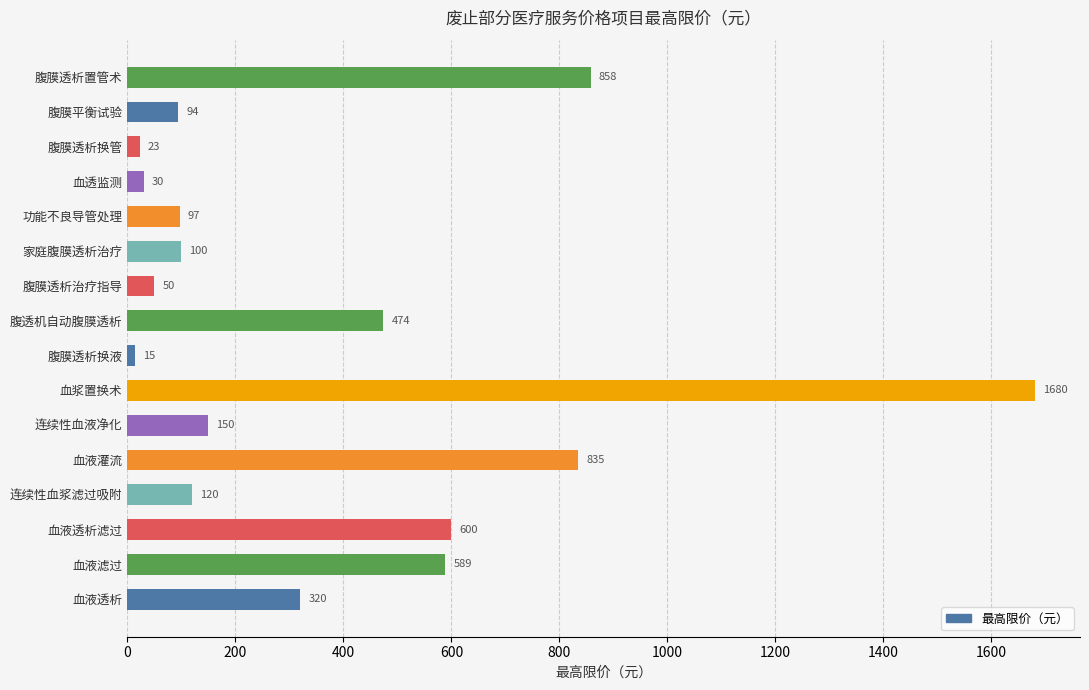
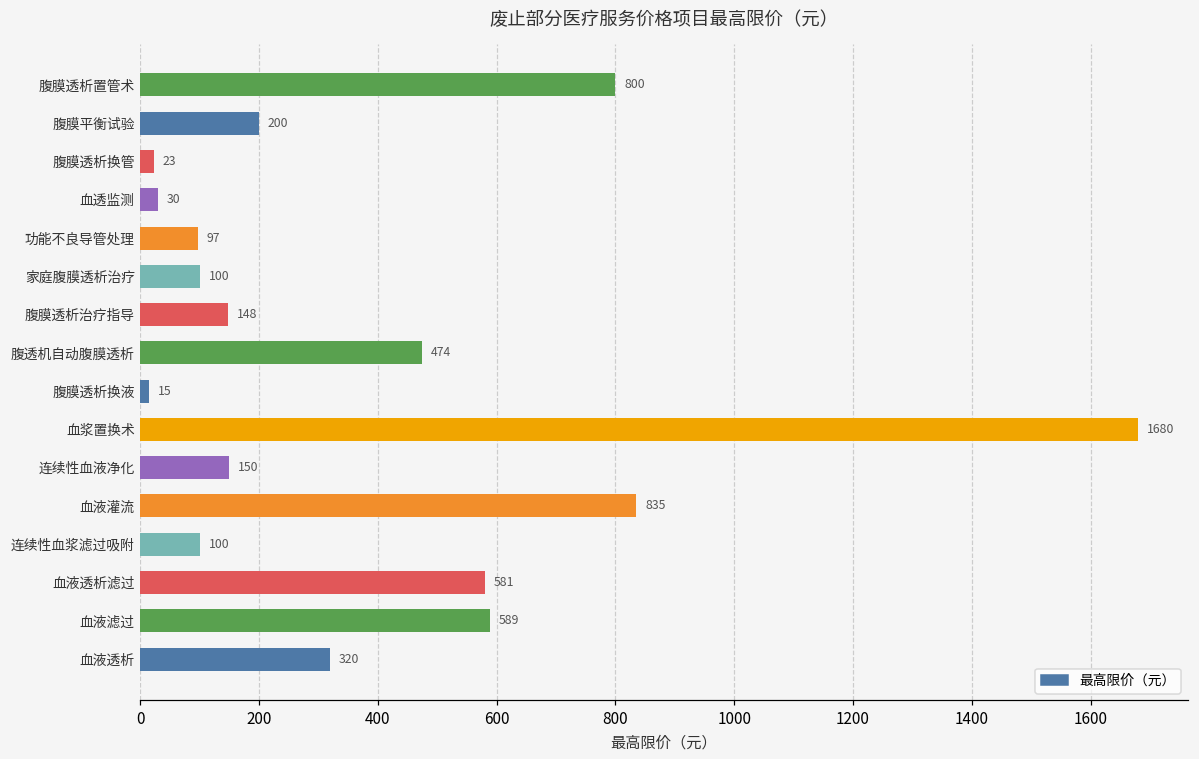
  {
-   "腹膜透析置管术": 858,
-   "腹膜平衡试验": 94,
+   "腹膜透析置管术": 800,
+   "腹膜平衡试验": 200,
    "腹膜透析换管": 23,
    "血透监测": 30,
    "功能不良导管处理": 97,
    "家庭腹膜透析治疗": 100,
-   "腹膜透析治疗指导": 50,
+   "腹膜透析治疗指导": 148,
    "腹透机自动腹膜透析": 474,
    "腹膜透析换液": 15,
    "血浆置换术": 1680,
    "连续性血液净化": 150,
    "血液灌流": 835,
-   "连续性血浆滤过吸附": 120,
-   "血液透析滤过": 600,
+   "连续性血浆滤过吸附": 100,
+   "血液透析滤过": 581,
    "血液滤过": 589,
    "血液透析": 320
  }
